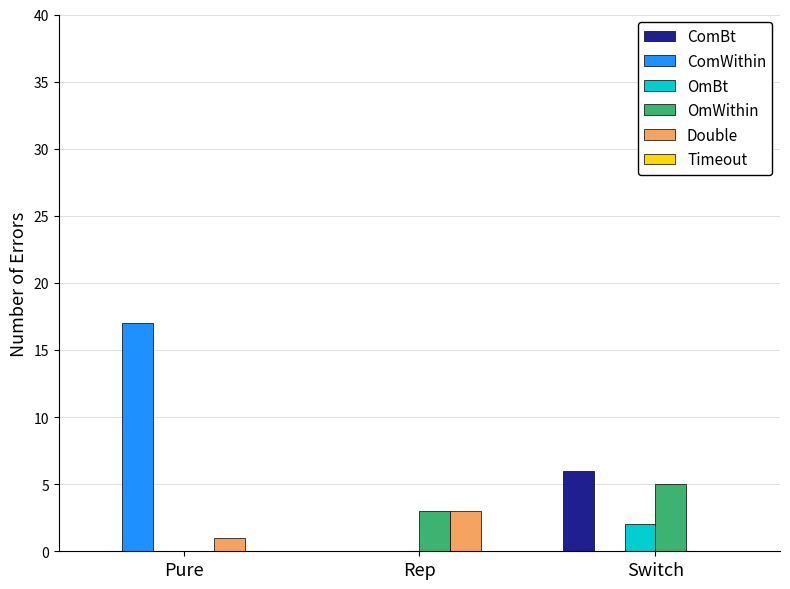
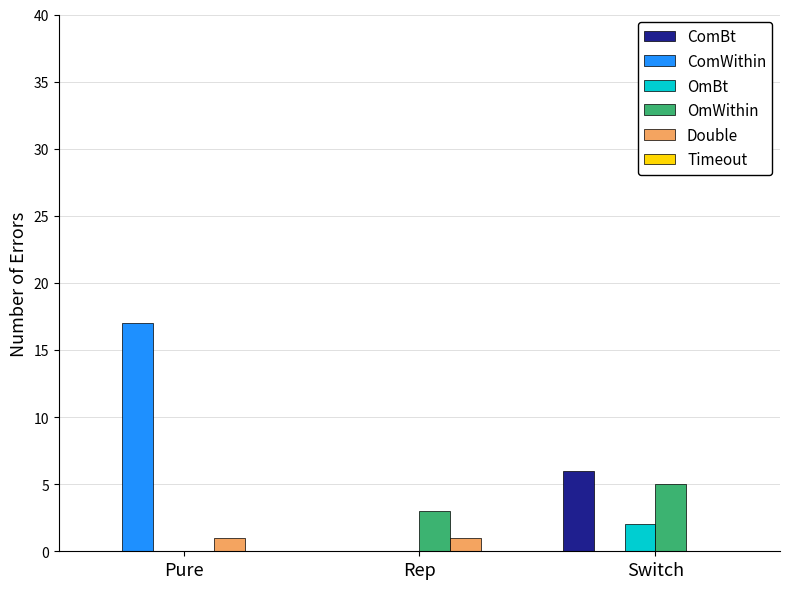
  {
    "ComBt": {
      "Pure": 0,
      "Rep": 0,
      "Switch": 6
    },
    "ComWithin": {
      "Pure": 17,
      "Rep": 0,
      "Switch": 0
    },
    "OmBt": {
      "Pure": 0,
      "Rep": 0,
      "Switch": 2
    },
    "OmWithin": {
      "Pure": 0,
      "Rep": 3,
      "Switch": 5
    },
    "Double": {
      "Pure": 1,
-     "Rep": 3,
+     "Rep": 1,
      "Switch": 0
    },
    "Timeout": {
      "Pure": 0,
      "Rep": 0,
      "Switch": 0
    }
  }
